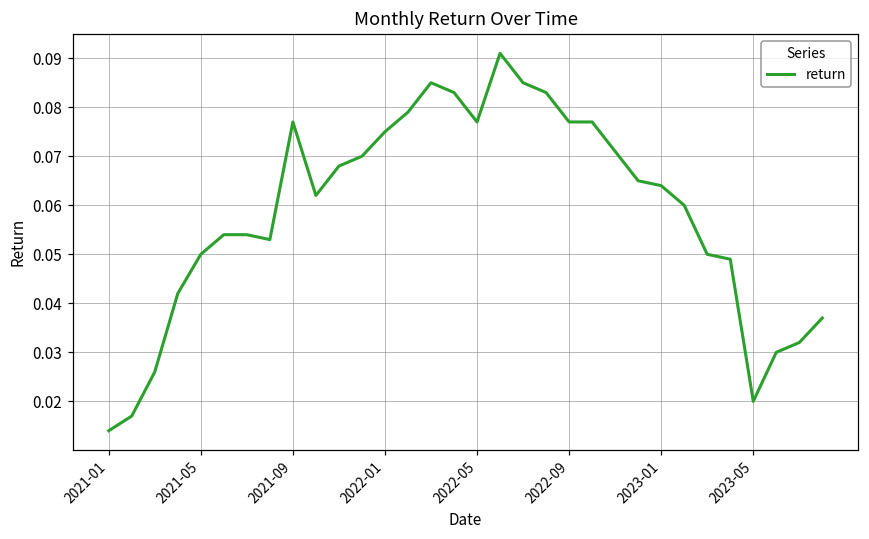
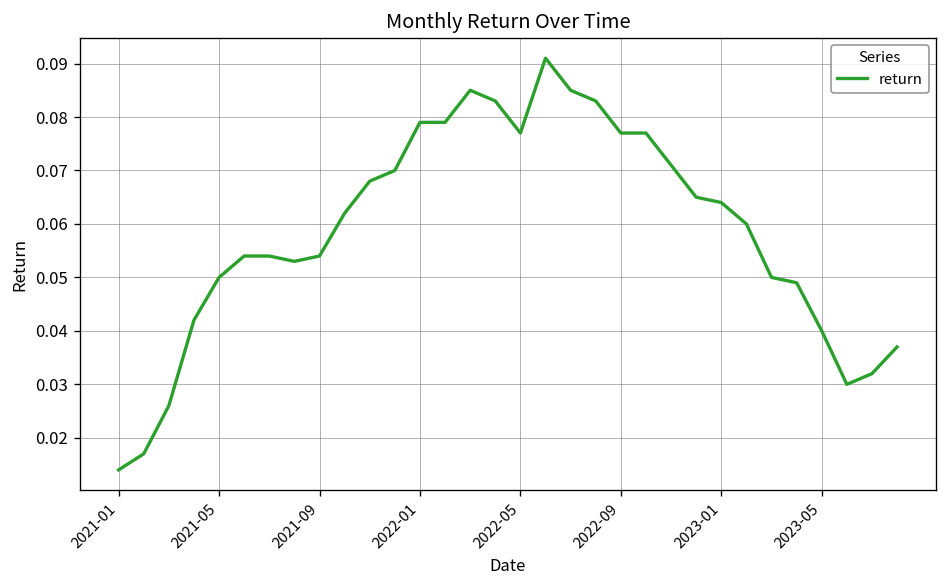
  {
    "2021-01": 0.014,
    "2021-05": 0.050,
-   "2021-09": 0.077,
-   "2022-01": 0.075,
+   "2021-09": 0.054,
+   "2022-01": 0.079,
    "2022-05": 0.077,
    "2022-09": 0.077,
    "2023-01": 0.064,
-   "2023-05": 0.02
+   "2023-05": 0.04
  }
